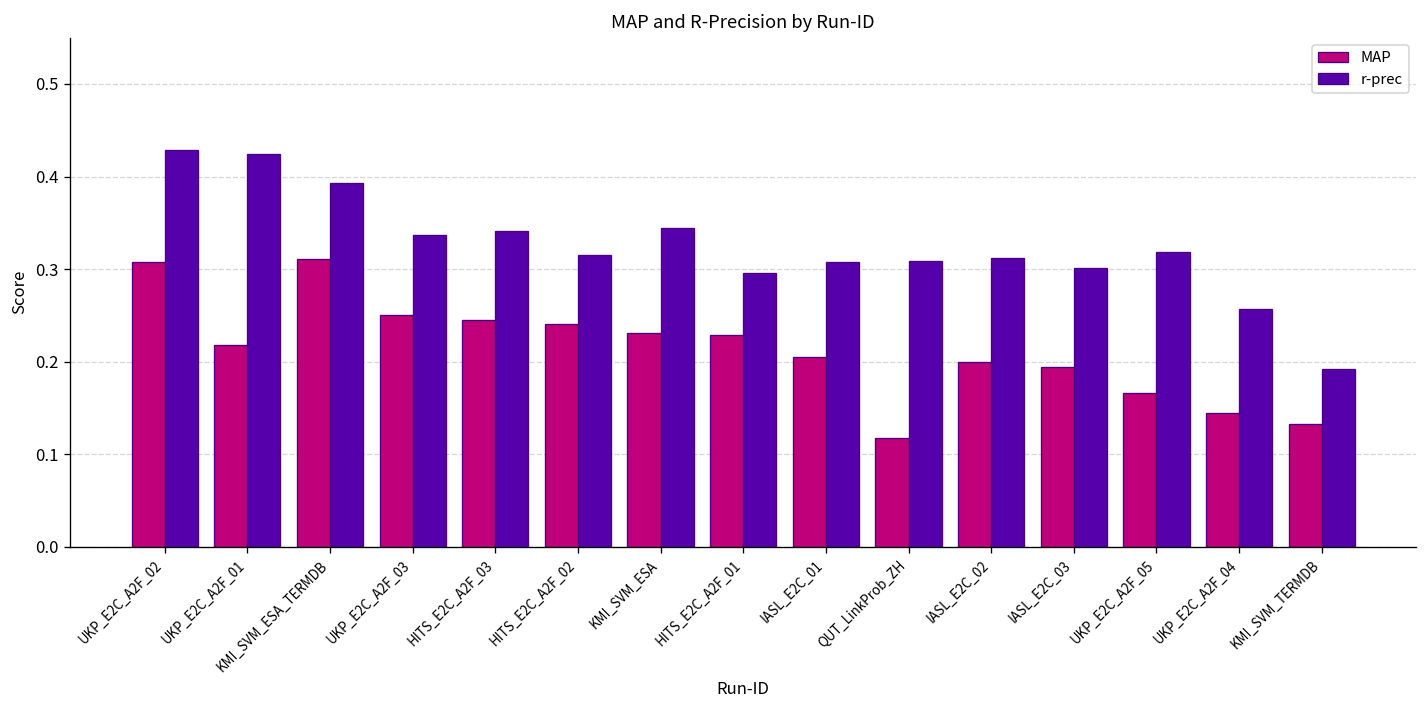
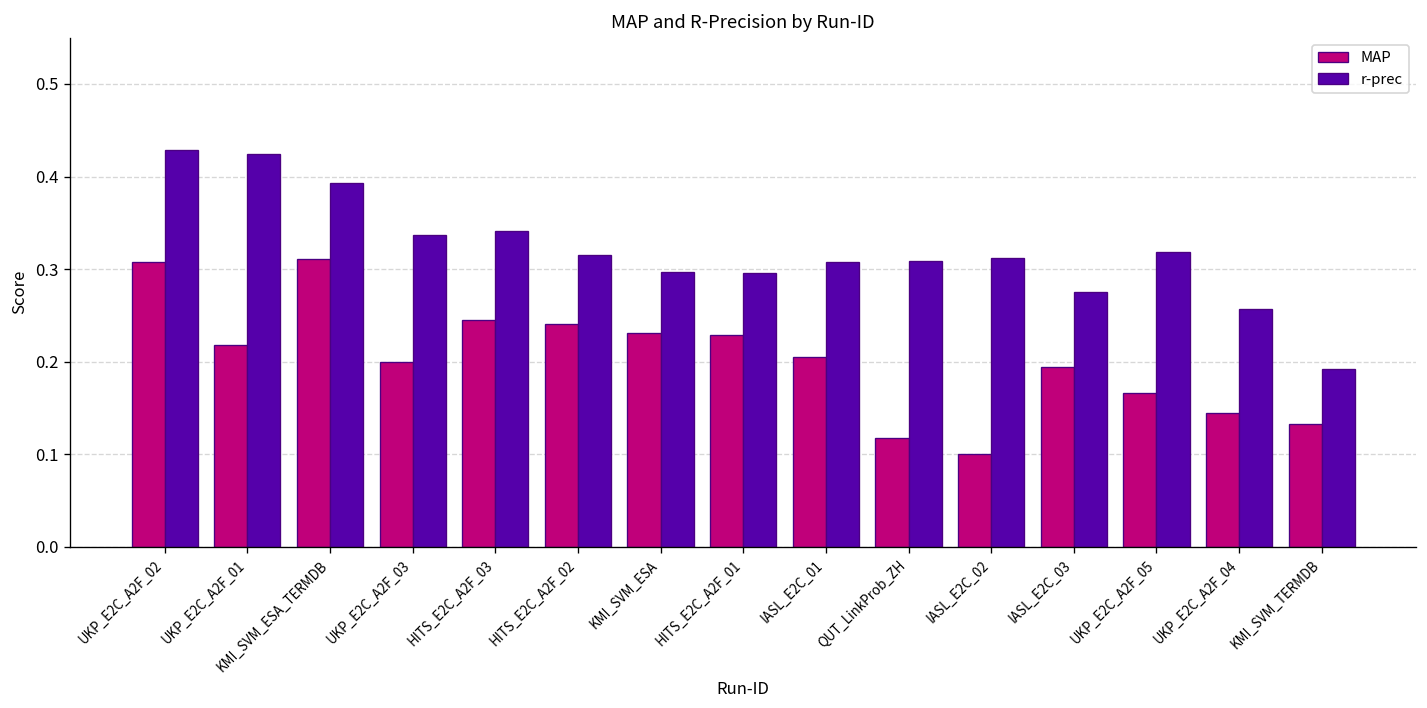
  {
    "MAP": {
      "UKP_E2C_A2F_02": 0.31,
      "UKP_E2C_A2F_01": 0.22,
      "KMI_SVM_ESA_TERMDB": 0.31,
-     "UKP_E2C_A2F_03": 0.25,
+     "UKP_E2C_A2F_03": 0.20,
      "HITS_E2C_A2F_03": 0.25,
      "HITS_E2C_A2F_02": 0.24,
      "KMI_SVM_ESA": 0.23,
      "HITS_E2C_A2F_01": 0.23,
      "IASL_E2C_01": 0.21,
      "QUT_LinkProb_ZH": 0.12,
-     "IASL_E2C_02": 0.2,
+     "IASL_E2C_02": 0.1,
      "IASL_E2C_03": 0.19,
      "UKP_E2C_A2F_05": 0.17,
      "UKP_E2C_A2F_04": 0.15,
      "KMI_SVM_TERMDB": 0.13
    },
    "r-prec": {
      "UKP_E2C_A2F_02": 0.43,
      "UKP_E2C_A2F_01": 0.42,
      "KMI_SVM_ESA_TERMDB": 0.39,
      "UKP_E2C_A2F_03": 0.34,
      "HITS_E2C_A2F_03": 0.34,
      "HITS_E2C_A2F_02": 0.32,
-     "KMI_SVM_ESA": 0.34,
+     "KMI_SVM_ESA": 0.30,
      "HITS_E2C_A2F_01": 0.30,
      "IASL_E2C_01": 0.31,
      "QUT_LinkProb_ZH": 0.31,
      "IASL_E2C_02": 0.31,
-     "IASL_E2C_03": 0.30,
+     "IASL_E2C_03": 0.28,
      "UKP_E2C_A2F_05": 0.32,
      "UKP_E2C_A2F_04": 0.26,
      "KMI_SVM_TERMDB": 0.19
    }
  }
